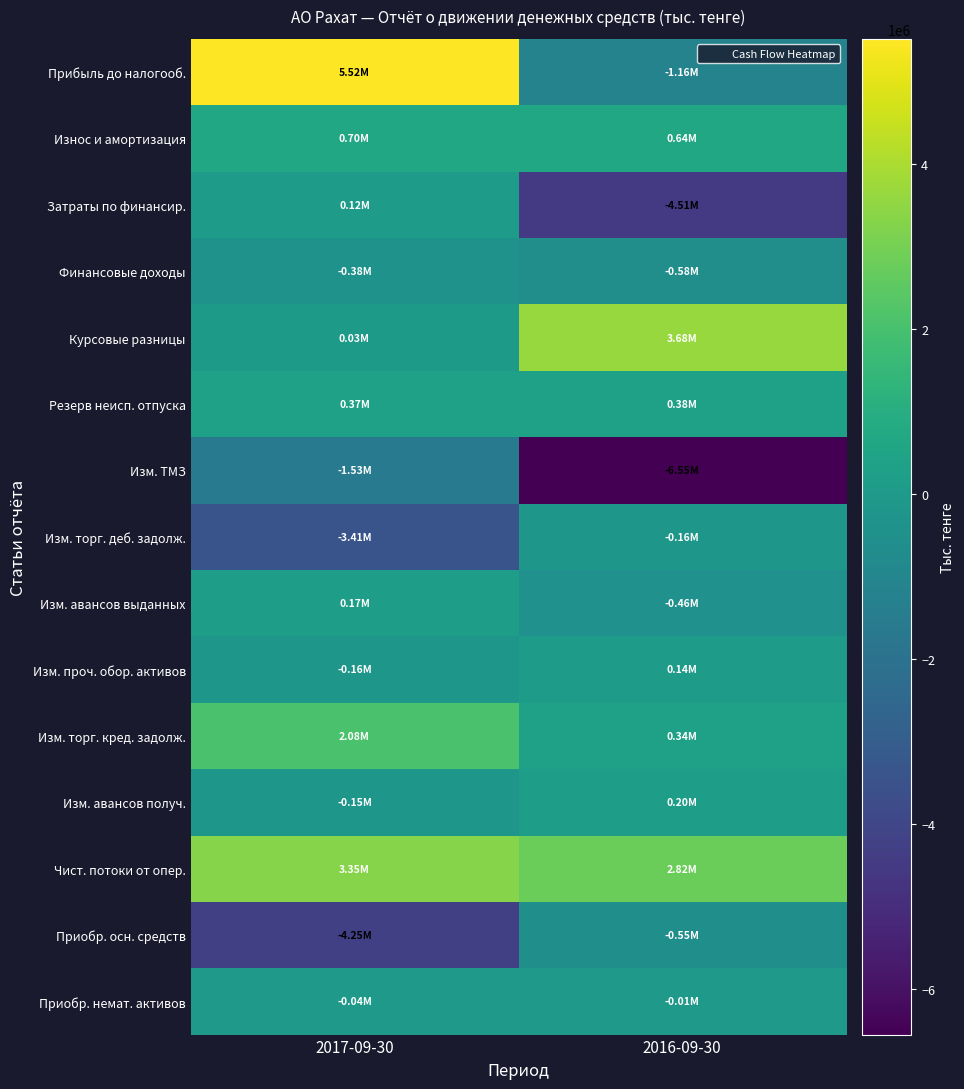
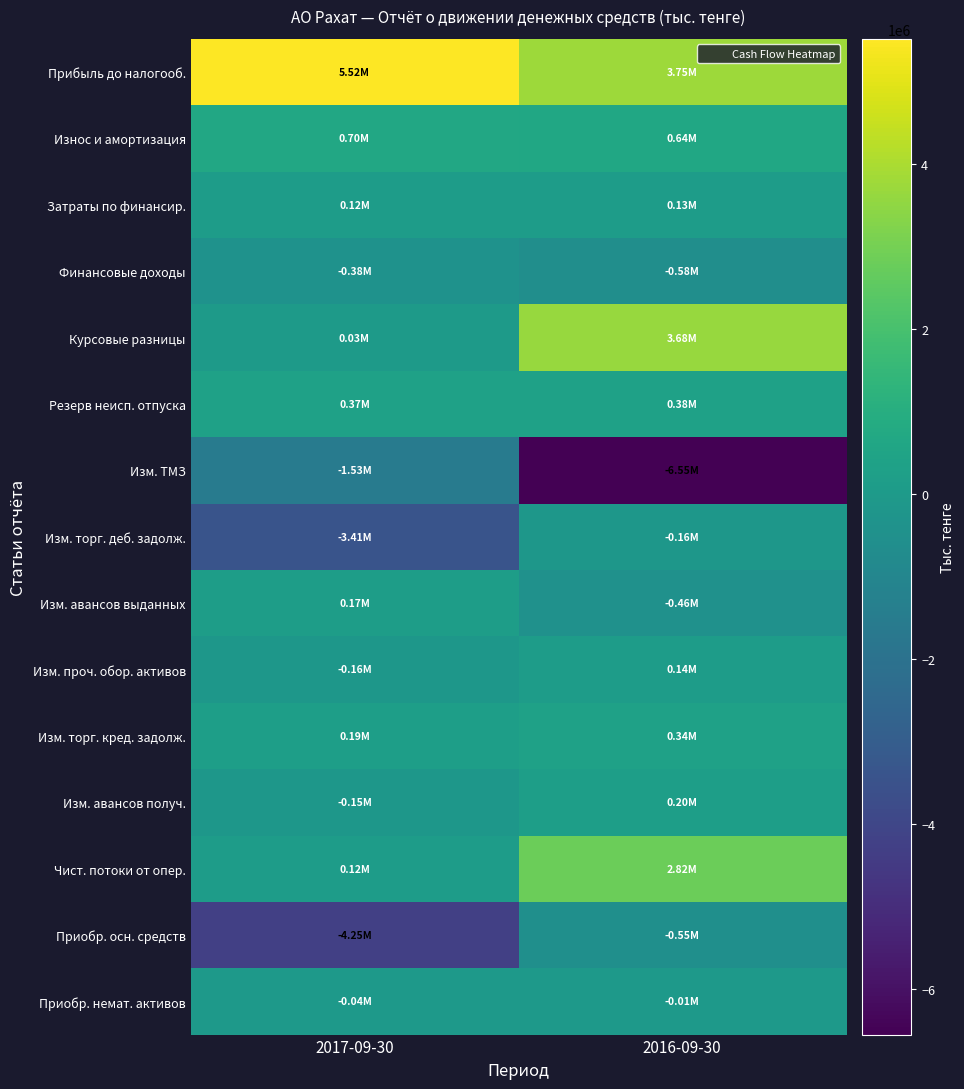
  {
    "Прибыль до налогооб.": {
      "2017-09-30": "5.52M",
-     "2016-09-30": "-1.16M"
+     "2016-09-30": "3.75M"
    },
    "Износ и амортизация": {
      "2017-09-30": "0.70M",
      "2016-09-30": "0.64M"
    },
    "Затраты по финансир.": {
      "2017-09-30": "0.12M",
-     "2016-09-30": "-4.51M"
+     "2016-09-30": "0.13M"
    },
    "Финансовые доходы": {
      "2017-09-30": "-0.38M",
      "2016-09-30": "-0.58M"
    },
    "Курсовые разницы": {
      "2017-09-30": "0.03M",
      "2016-09-30": "3.68M"
    },
    "Резерв неисп. отпуска": {
      "2017-09-30": "0.37M",
      "2016-09-30": "0.38M"
    },
    "Изм. ТМЗ": {
      "2017-09-30": "-1.53M",
      "2016-09-30": "-6.55M"
    },
    "Изм. торг. деб. задолж.": {
      "2017-09-30": "-3.41M",
      "2016-09-30": "-0.16M"
    },
    "Изм. авансов выданных": {
      "2017-09-30": "0.17M",
      "2016-09-30": "-0.46M"
    },
    "Изм. проч. обор. активов": {
      "2017-09-30": "-0.16M",
      "2016-09-30": "0.14M"
    },
    "Изм. торг. кред. задолж.": {
-     "2017-09-30": "2.08M",
+     "2017-09-30": "0.19M",
      "2016-09-30": "0.34M"
    },
    "Изм. авансов получ.": {
      "2017-09-30": "-0.15M",
      "2016-09-30": "0.20M"
    },
    "Чист. потоки от опер.": {
-     "2017-09-30": "3.35M",
+     "2017-09-30": "0.12M",
      "2016-09-30": "2.82M"
    },
    "Приобр. осн. средств": {
      "2017-09-30": "-4.25M",
      "2016-09-30": "-0.55M"
    },
    "Приобр. немат. активов": {
      "2017-09-30": "-0.04M",
      "2016-09-30": "-0.01M"
    }
  }
